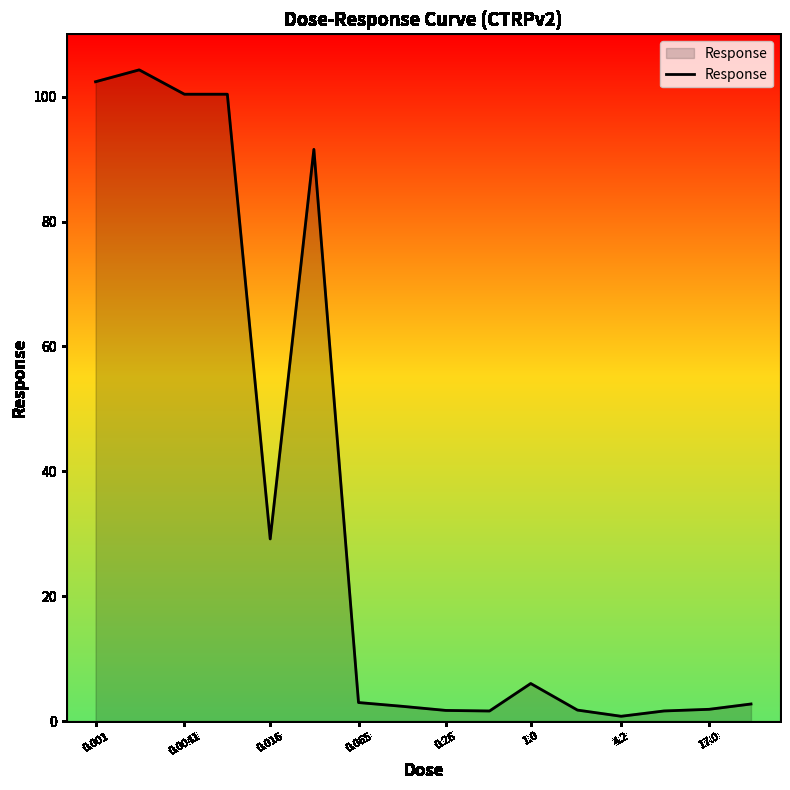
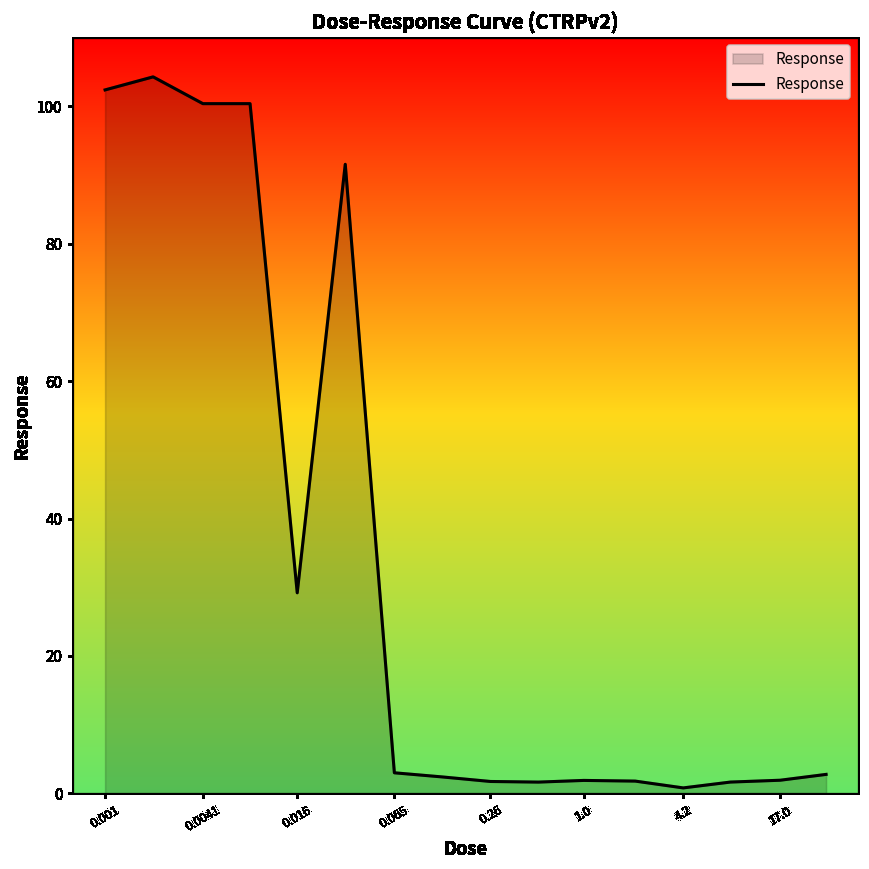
  {
    "0.001": 102,
    "0.0041": 100,
    "0.016": 29,
    "0.065": 3,
    "0.26": 2,
-   "1.0": 6,
+   "1.0": 2,
    "4.2": 1,
    "17.0": 2
  }
